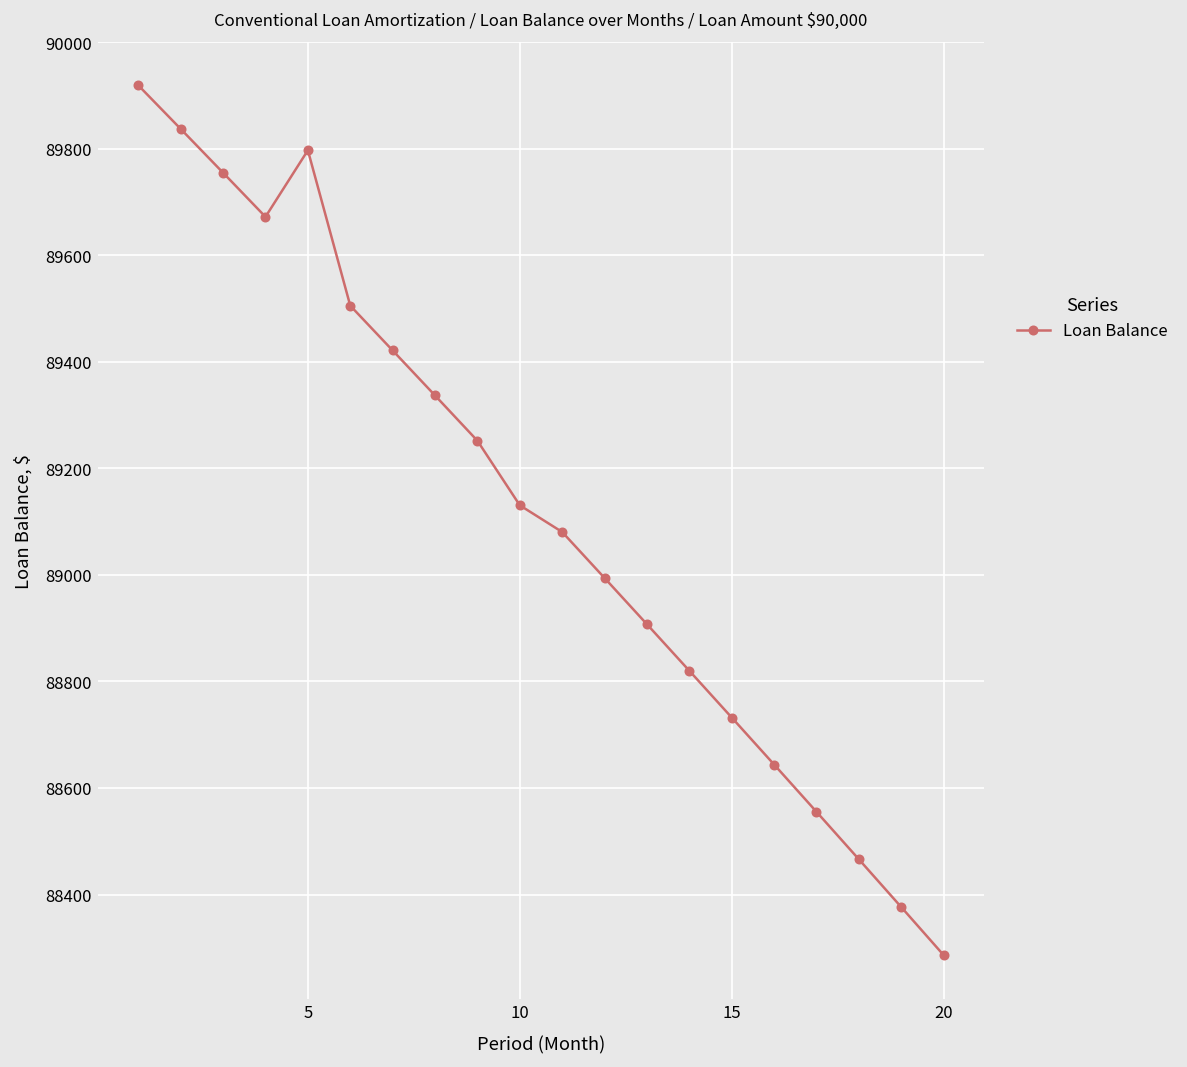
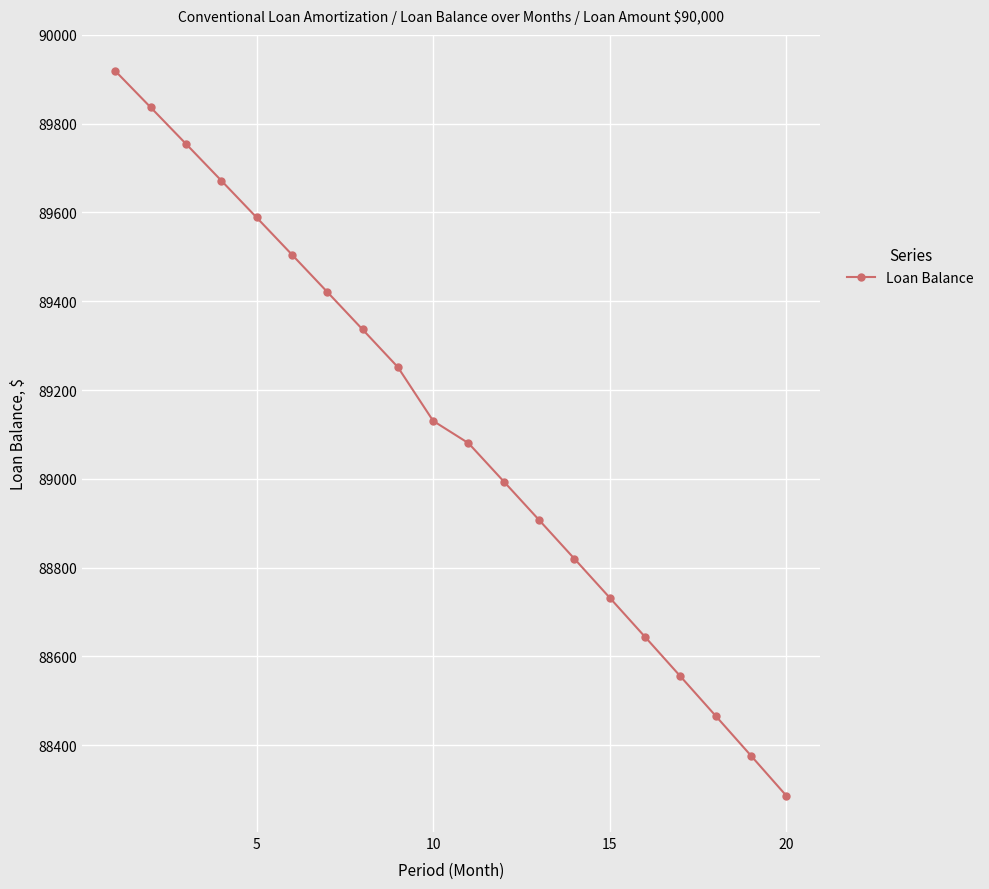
  {
-   "5": 89800,
+   "5": 89590,
    "10": 89130,
    "15": 88730,
    "20": 88290
  }
